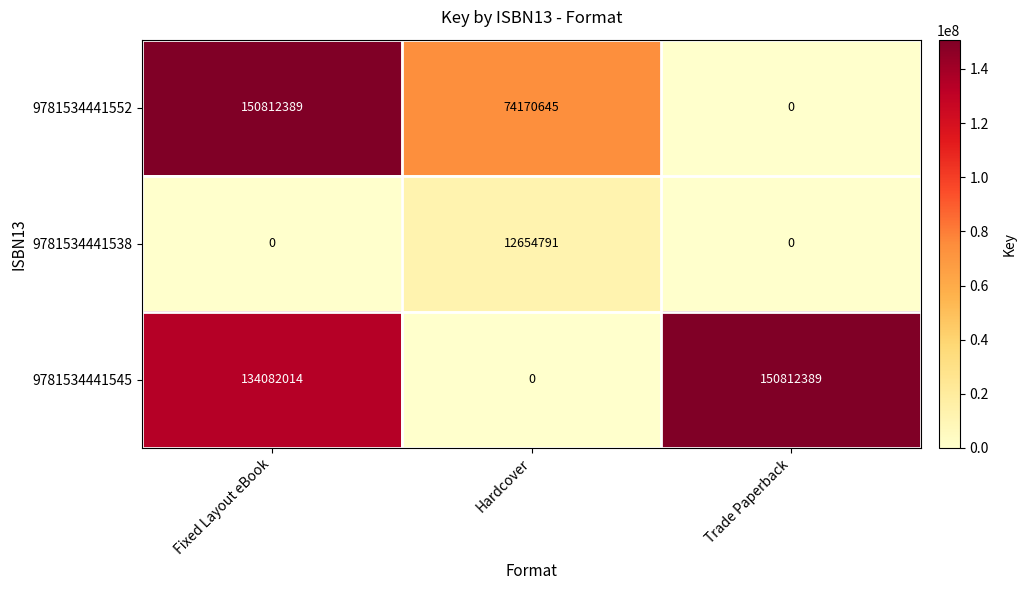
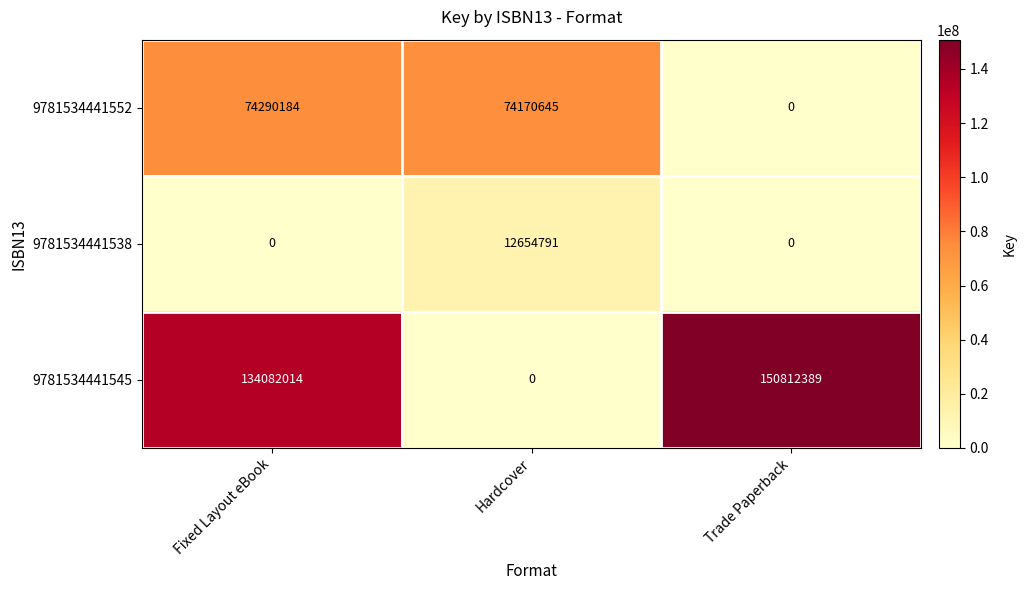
  {
    "9781534441552": {
-     "Fixed Layout eBook": 150812389,
+     "Fixed Layout eBook": 74290184,
      "Hardcover": 74170645,
      "Trade Paperback": 0
    },
    "9781534441538": {
      "Fixed Layout eBook": 0,
      "Hardcover": 12654791,
      "Trade Paperback": 0
    },
    "9781534441545": {
      "Fixed Layout eBook": 134082014,
      "Hardcover": 0,
      "Trade Paperback": 150812389
    }
  }
